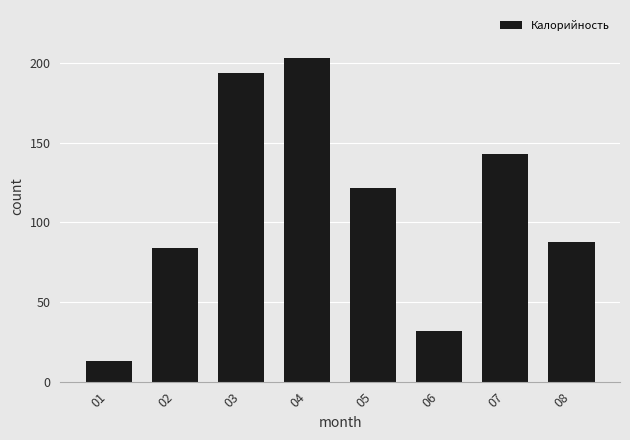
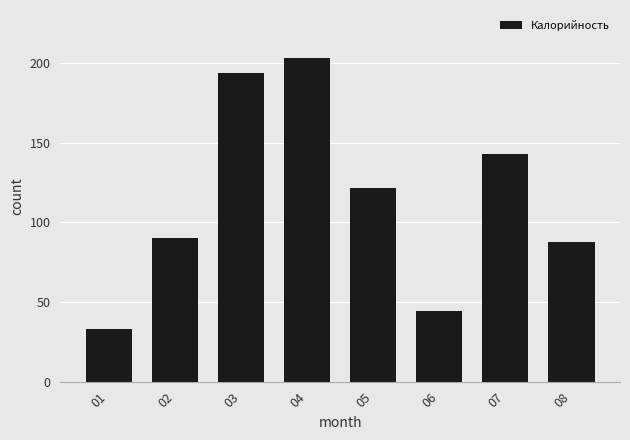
  {
-   "01": 13,
-   "02": 84,
+   "01": 33,
+   "02": 90,
    "03": 194,
    "04": 203,
    "05": 122,
-   "06": 32,
+   "06": 45,
    "07": 143,
    "08": 88
  }
